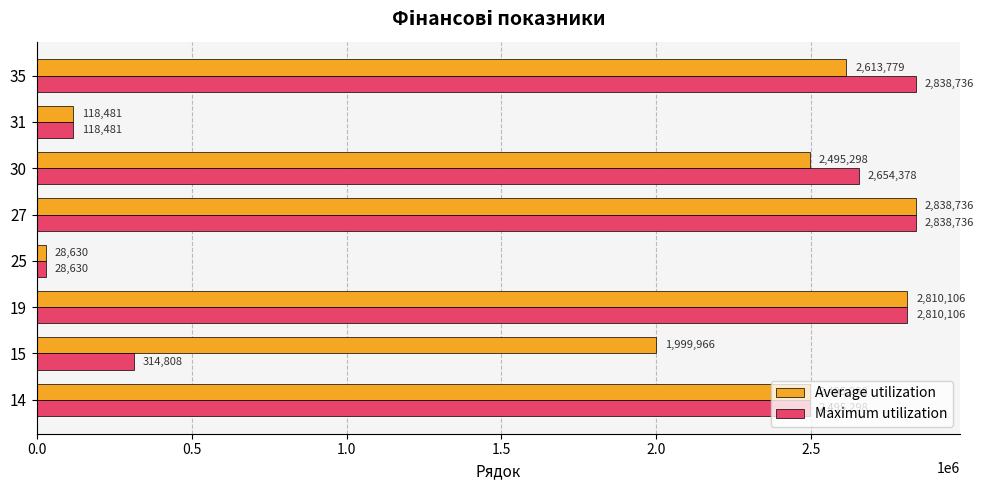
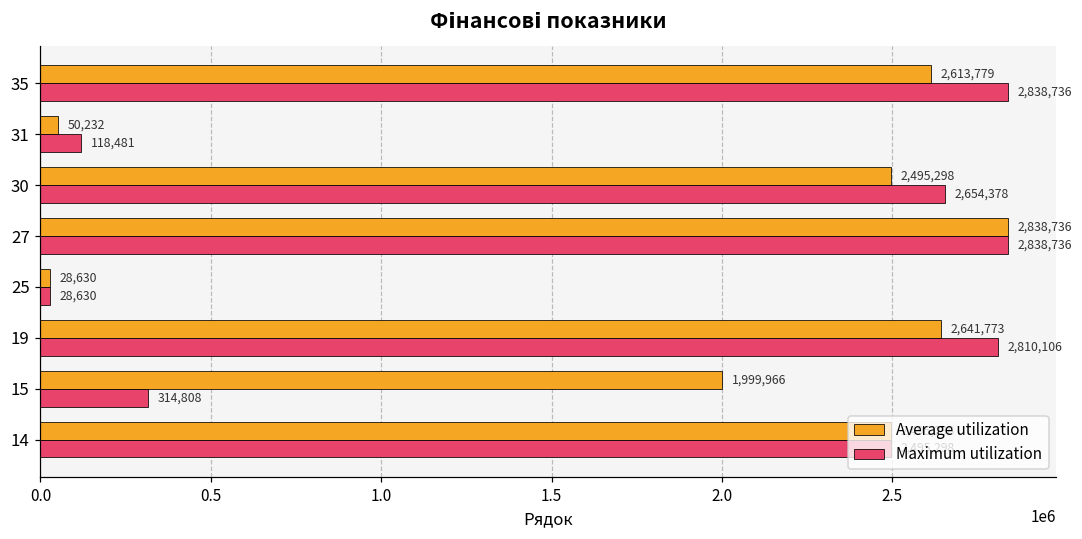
  {
    "Average utilization": {
      "35": "2,613,779",
-     "31": "118,481",
+     "31": "50,232",
      "30": "2,495,298",
      "27": "2,838,736",
      "25": "28,630",
-     "19": "2,810,106",
+     "19": "2,641,773",
      "15": "1,999,966"
    },
    "Maximum utilization": {
      "35": "2,838,736",
      "31": "118,481",
      "30": "2,654,378",
      "27": "2,838,736",
      "25": "28,630",
      "19": "2,810,106",
      "15": "314,808"
    }
  }
